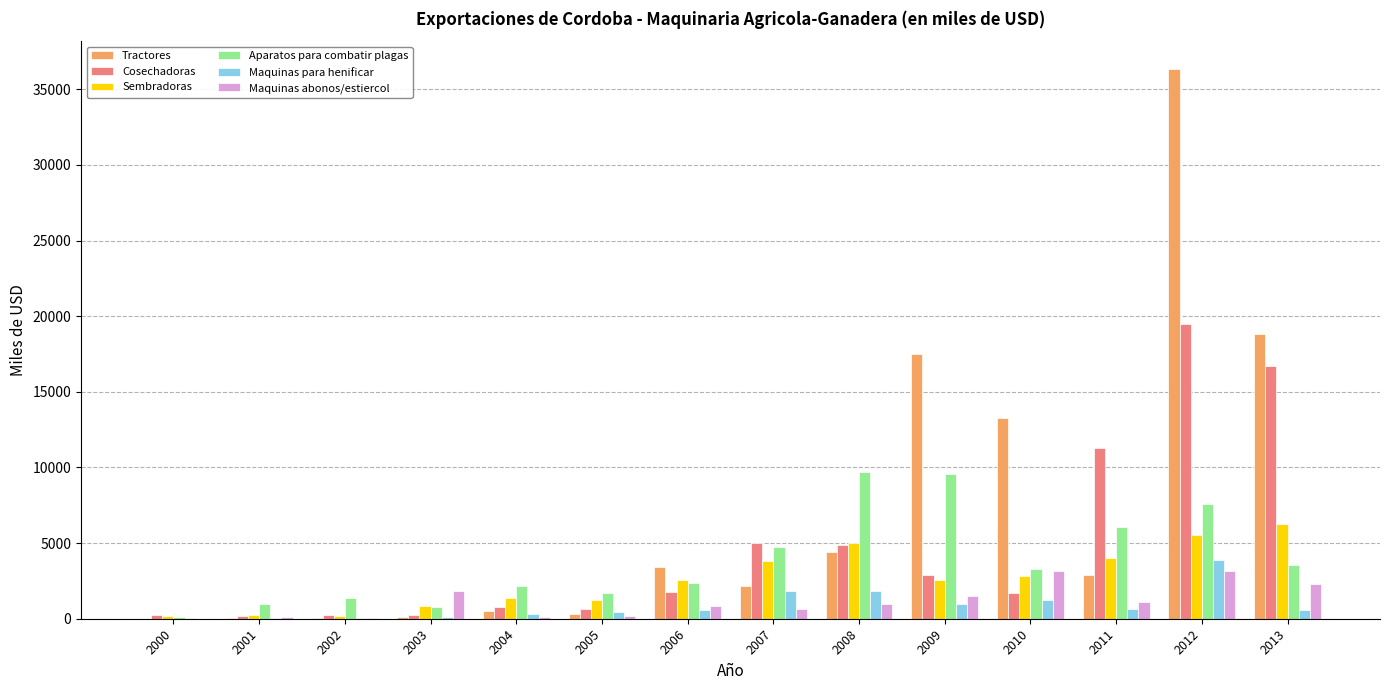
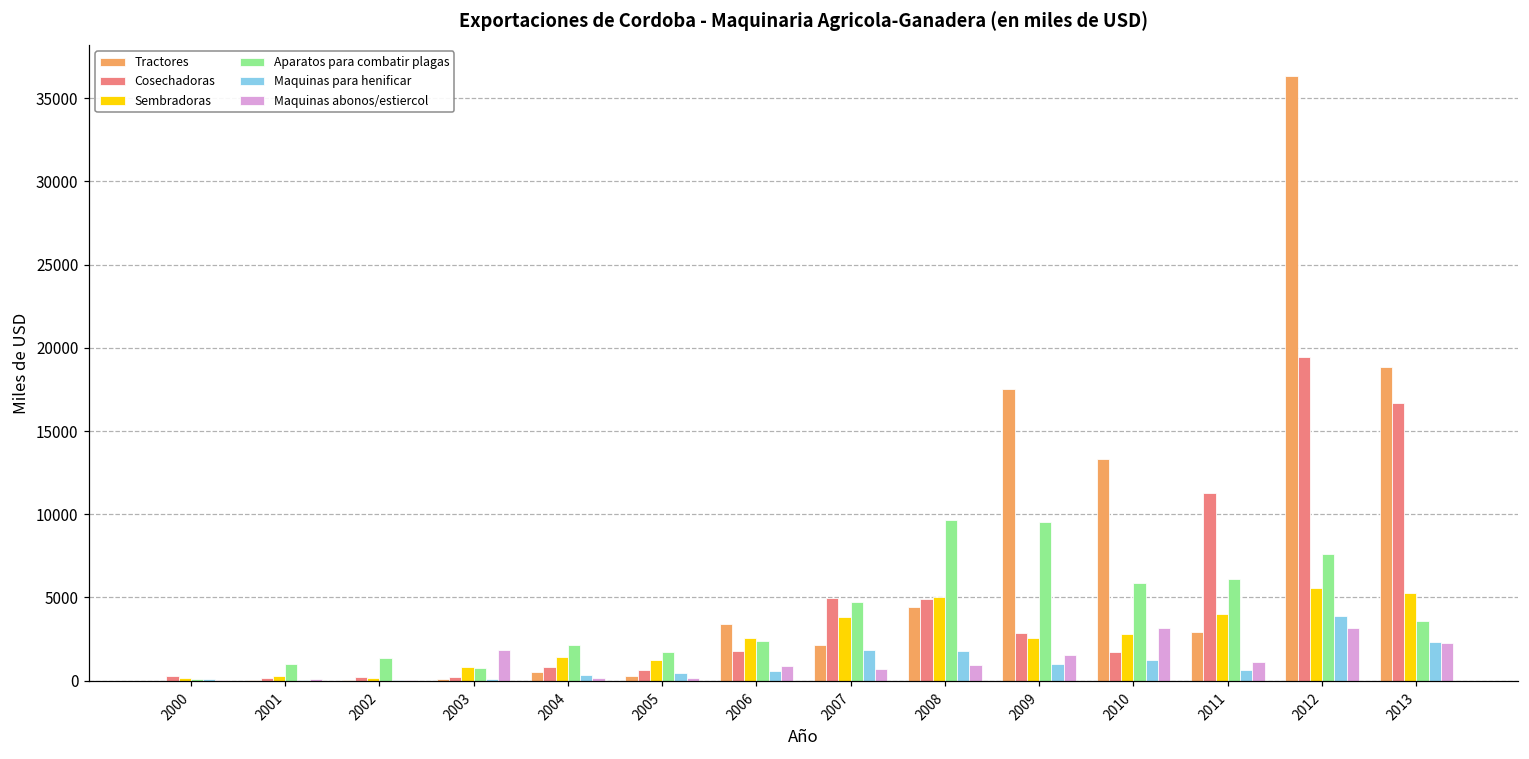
  {
    "Sembradoras": {
      "2001": 300,
      "2002": 200,
      "2003": 800,
      "2004": 1400,
      "2005": 1200,
      "2006": 2600,
      "2007": 3800,
      "2008": 5000,
      "2009": 2500,
      "2010": 2800,
      "2011": 4000,
      "2012": 5600,
-     "2013": 6200
+     "2013": 5300
    },
    "Aparatos para combatir plagas": {
      "2001": 1000,
      "2002": 1400,
      "2003": 800,
      "2004": 2100,
      "2005": 1700,
      "2006": 2400,
      "2007": 4700,
      "2008": 9700,
      "2009": 9600,
-     "2010": 3300,
+     "2010": 5800,
      "2011": 6100,
      "2012": 7600,
      "2013": 3600
    },
    "Maquinas para henificar": {
      "2004": 300,
      "2005": 400,
      "2006": 600,
      "2007": 1800,
      "2008": 1800,
      "2009": 1000,
      "2010": 1200,
      "2011": 600,
      "2012": 3900,
-     "2013": 600
+     "2013": 2300
    },
    "Maquinas abonos/estiercol": {
      "2003": 1800,
      "2005": 200,
      "2006": 900,
      "2007": 700,
      "2008": 1000,
      "2009": 1500,
      "2010": 3100,
      "2011": 1100,
      "2012": 3100,
      "2013": 2300
    }
  }
